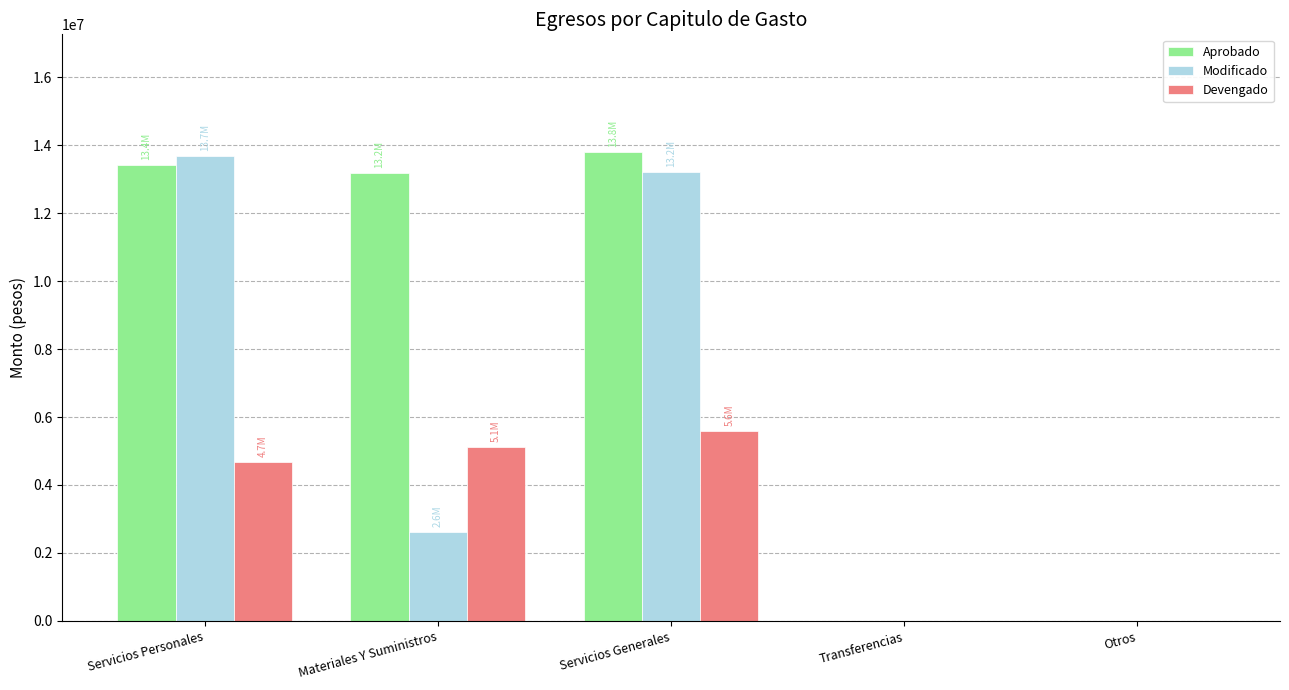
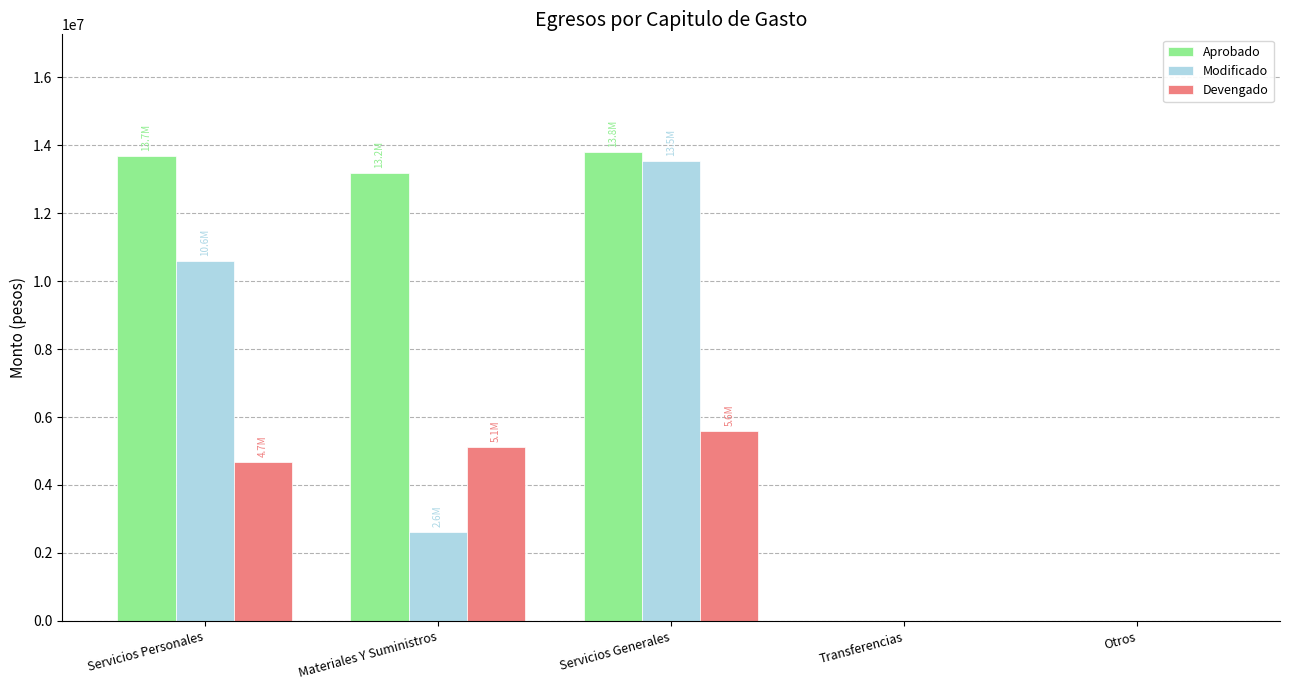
  {
    "Aprobado": {
-     "Servicios Personales": "13.4M",
+     "Servicios Personales": "13.7M",
      "Materiales Y Suministros": "13.2M",
      "Servicios Generales": "13.8M"
    },
    "Modificado": {
-     "Servicios Personales": "13.7M",
+     "Servicios Personales": "10.6M",
      "Materiales Y Suministros": "2.6M",
-     "Servicios Generales": "13.2M"
+     "Servicios Generales": "13.5M"
    },
    "Devengado": {
      "Servicios Personales": "4.7M",
      "Materiales Y Suministros": "5.1M",
      "Servicios Generales": "5.6M"
    }
  }
